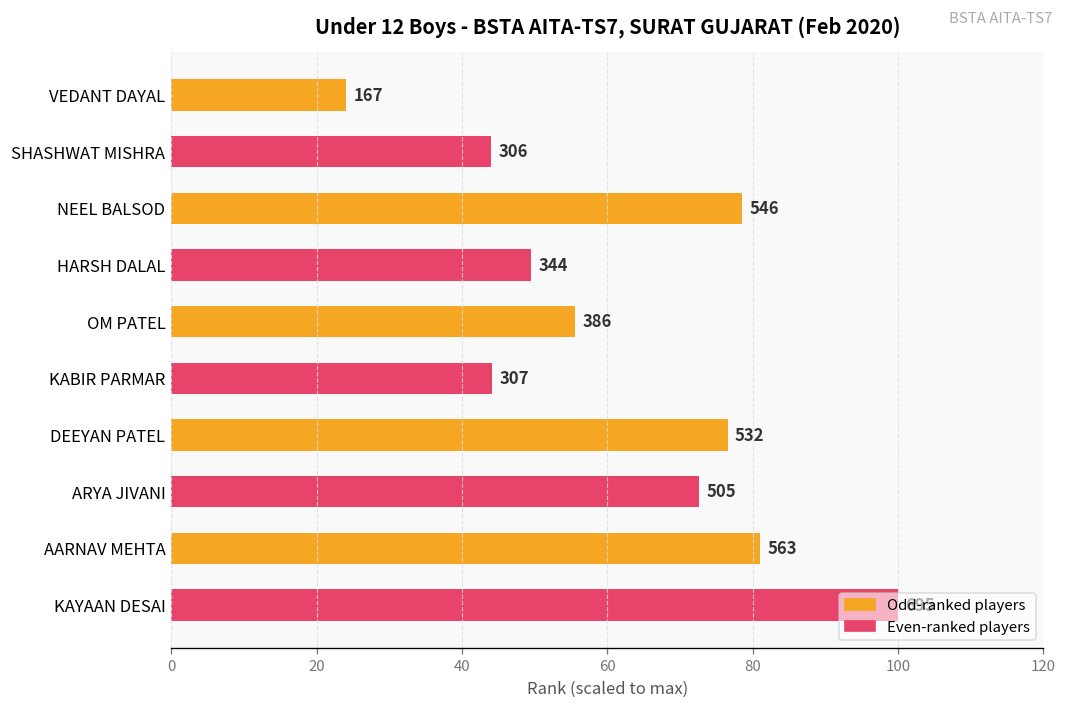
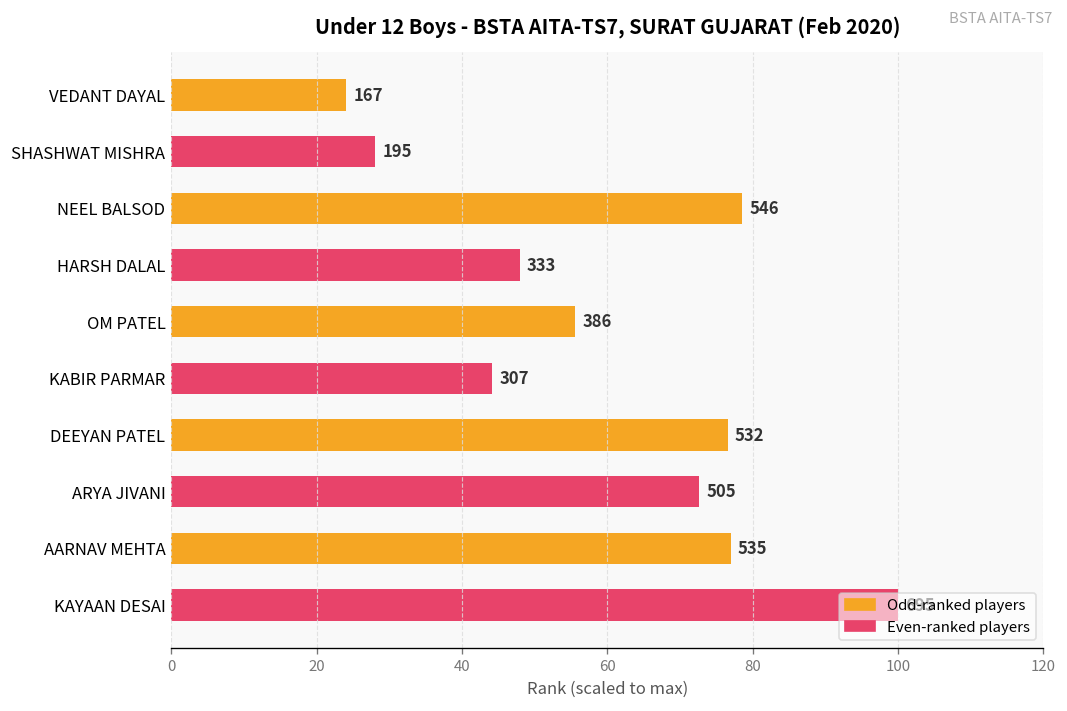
  {
-   "SHASHWAT MISHRA": 306,
-   "HARSH DALAL": 344,
-   "AARNAV MEHTA": 563
+   "SHASHWAT MISHRA": 195,
+   "HARSH DALAL": 333,
+   "AARNAV MEHTA": 535
  }
